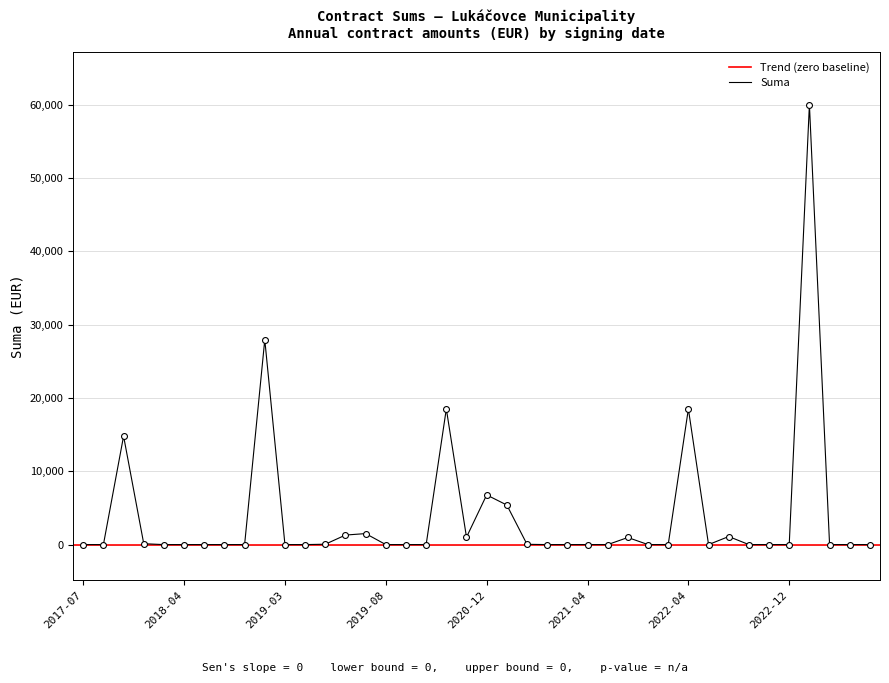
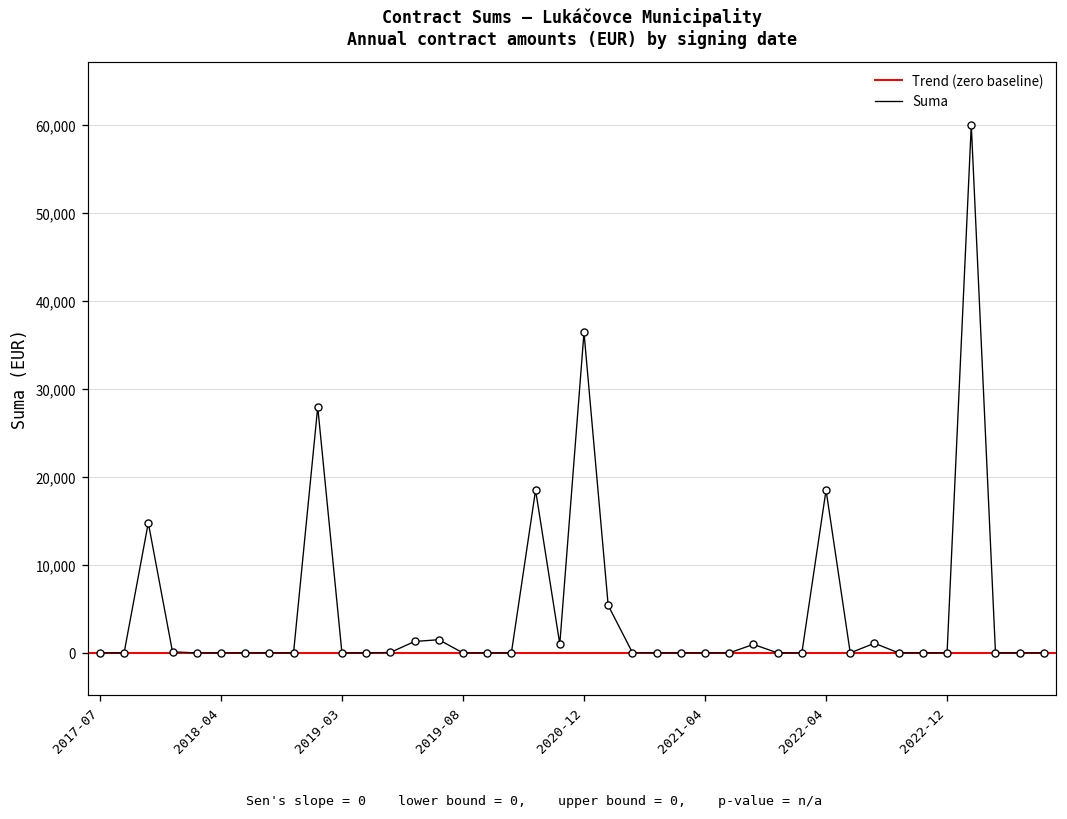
  {
    "2017-07": "0",
    "2018-04": "0",
    "2019-03": "0",
    "2019-08": "0",
-   "2020-12": "7,000",
+   "2020-12": "36,000",
    "2021-04": "0",
    "2022-04": "19,000",
    "2022-12": "0"
  }
